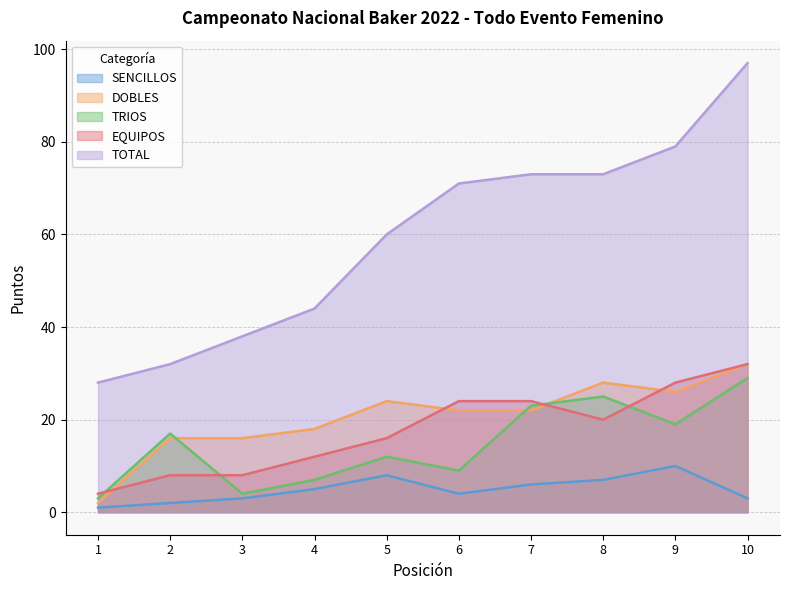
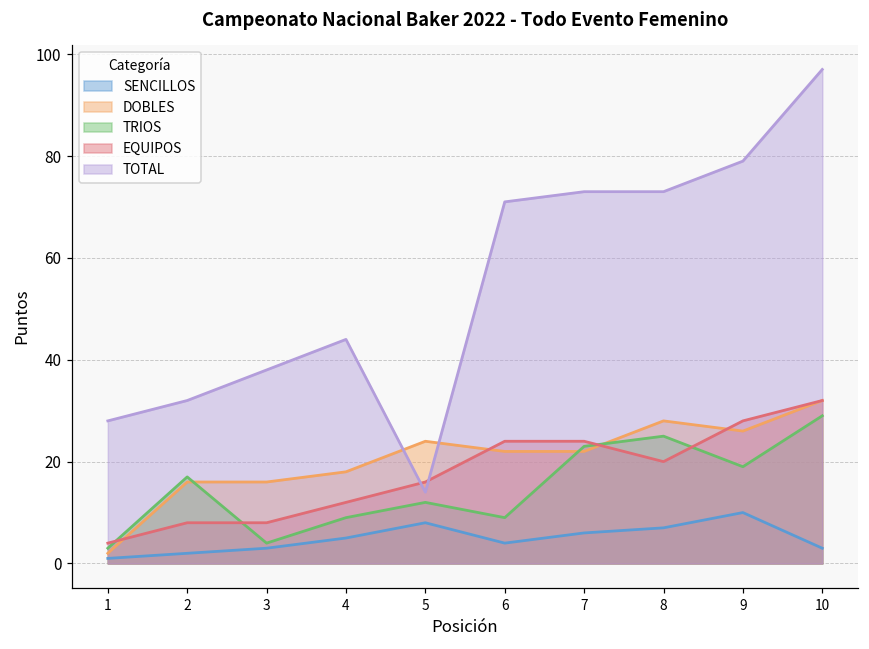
  {
    "SENCILLOS": {
      "1": 1,
      "2": 2,
      "3": 3,
      "4": 5,
      "5": 8,
      "6": 4,
      "7": 6,
      "8": 7,
      "9": 10,
      "10": 3
    },
    "TRIOS": {
      "1": 3,
      "2": 17,
      "3": 4,
-     "4": 7,
+     "4": 9,
      "5": 12,
      "6": 9,
      "7": 23,
      "8": 25,
      "9": 19,
      "10": 29
    },
    "TOTAL": {
      "1": 28,
      "2": 32,
      "3": 38,
      "4": 44,
-     "5": 60,
+     "5": 14,
      "6": 71,
      "7": 73,
      "8": 73,
      "9": 79,
      "10": 97
    }
  }
